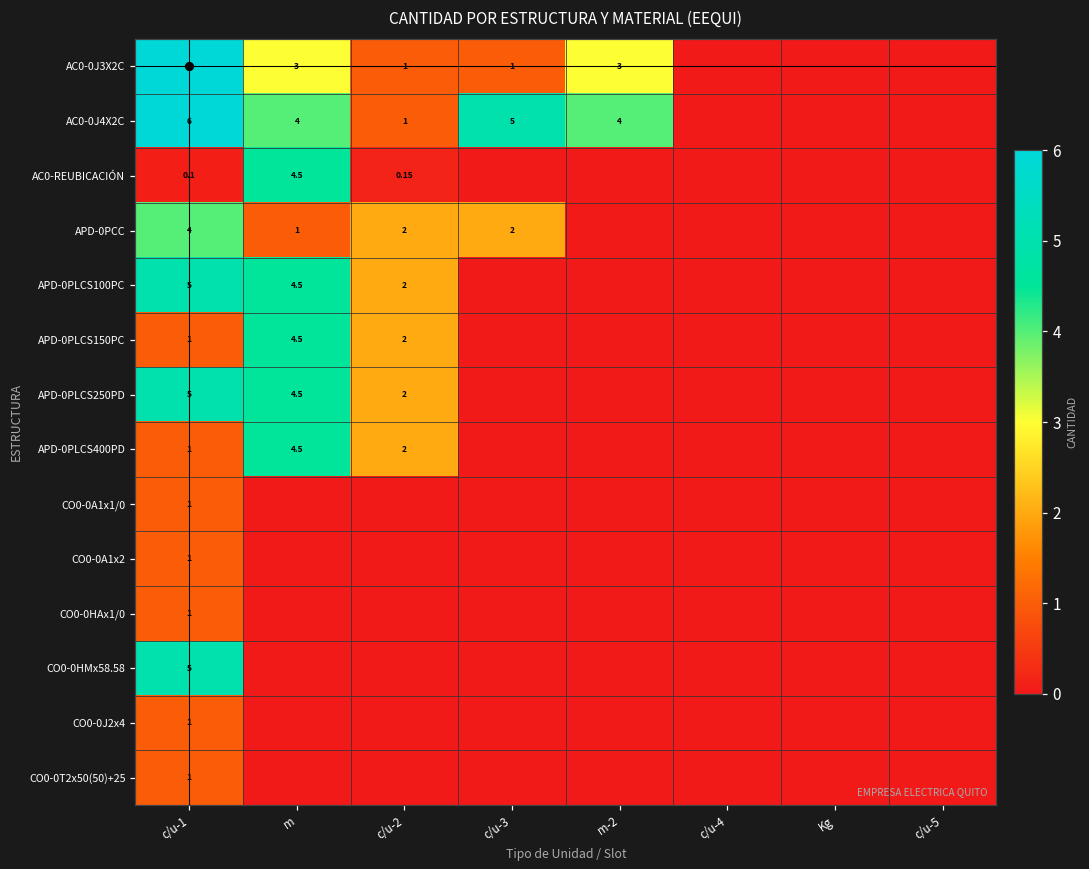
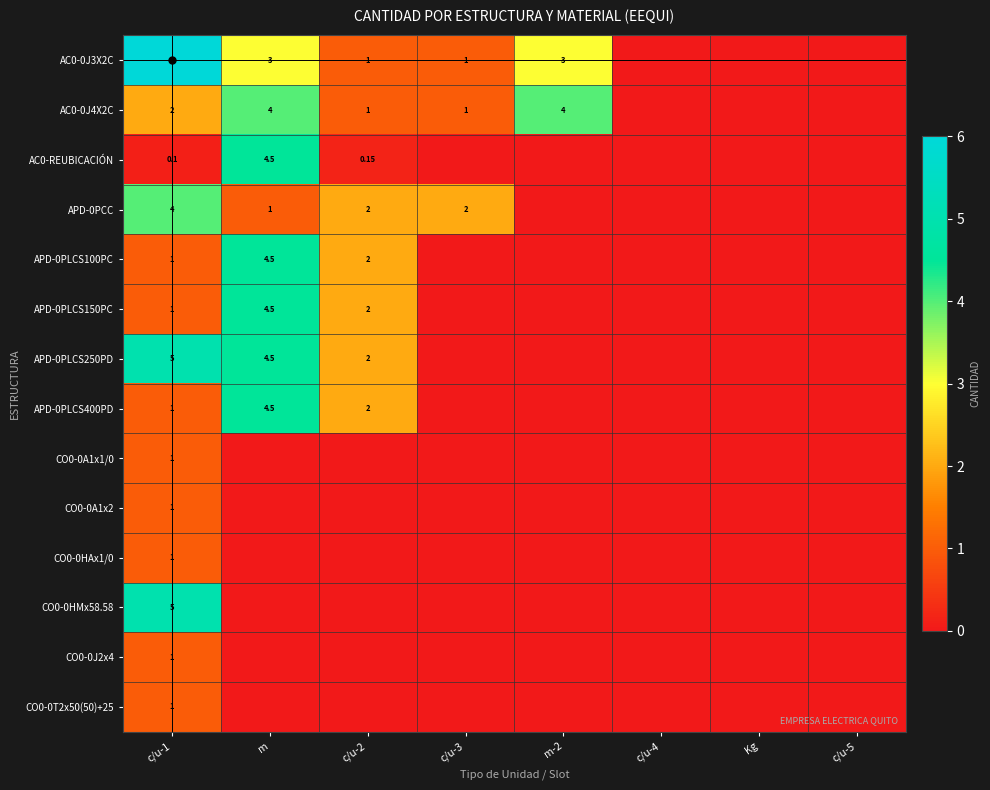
  {
    "AC0-0J3X2C": {
      "m": 3,
      "c/u-2": 1,
      "c/u-3": 1,
      "m-2": 3
    },
    "AC0-0J4X2C": {
-     "c/u-1": 6,
+     "c/u-1": 2,
      "m": 4,
      "c/u-2": 1,
-     "c/u-3": 5,
+     "c/u-3": 1,
      "m-2": 4
    },
    "AC0-REUBICACIÓN": {
      "c/u-1": 0.1,
      "m": 4.5,
      "c/u-2": 0.15
    },
    "APD-0PCC": {
      "c/u-1": 4,
      "m": 1,
      "c/u-2": 2,
      "c/u-3": 2
    },
    "APD-0PLCS100PC": {
-     "c/u-1": 5,
+     "c/u-1": 1,
      "m": 4.5,
      "c/u-2": 2
    },
    "APD-0PLCS150PC": {
      "c/u-1": 1,
      "m": 4.5,
      "c/u-2": 2
    },
    "APD-0PLCS250PD": {
      "c/u-1": 5,
      "m": 4.5,
      "c/u-2": 2
    },
    "APD-0PLCS400PD": {
      "c/u-1": 1,
      "m": 4.5,
      "c/u-2": 2
    },
    "CO0-0A1x1/0": {
      "c/u-1": 1
    },
    "CO0-0A1x2": {
      "c/u-1": 1
    },
    "CO0-0HAx1/0": {
      "c/u-1": 1
    },
    "CO0-0HMx58.58": {
      "c/u-1": 5
    },
    "CO0-0J2x4": {
      "c/u-1": 1
    },
    "CO0-0T2x50(50)+25": {
      "c/u-1": 1
    }
  }
